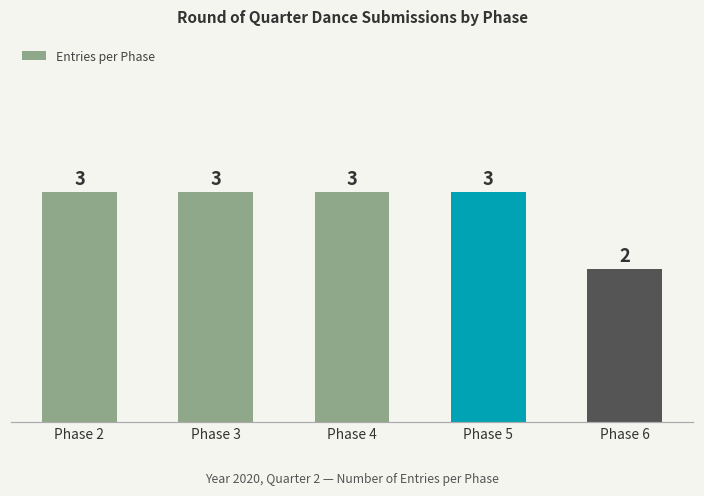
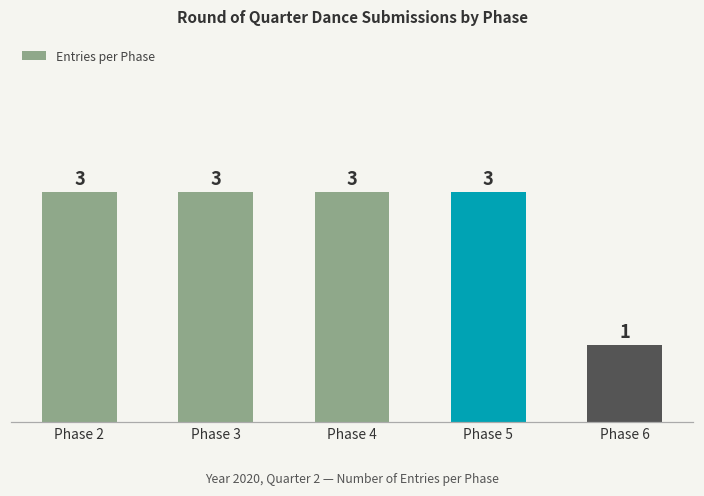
  {
    "Phase 2": 3,
    "Phase 3": 3,
    "Phase 4": 3,
    "Phase 5": 3,
-   "Phase 6": 2
+   "Phase 6": 1
  }
